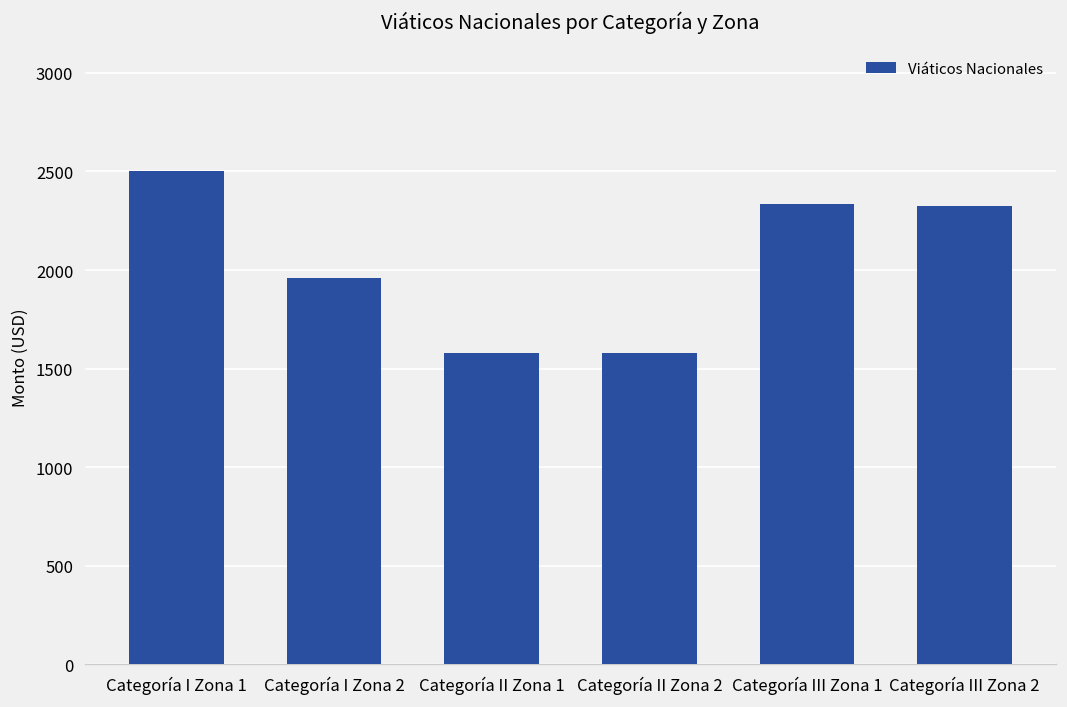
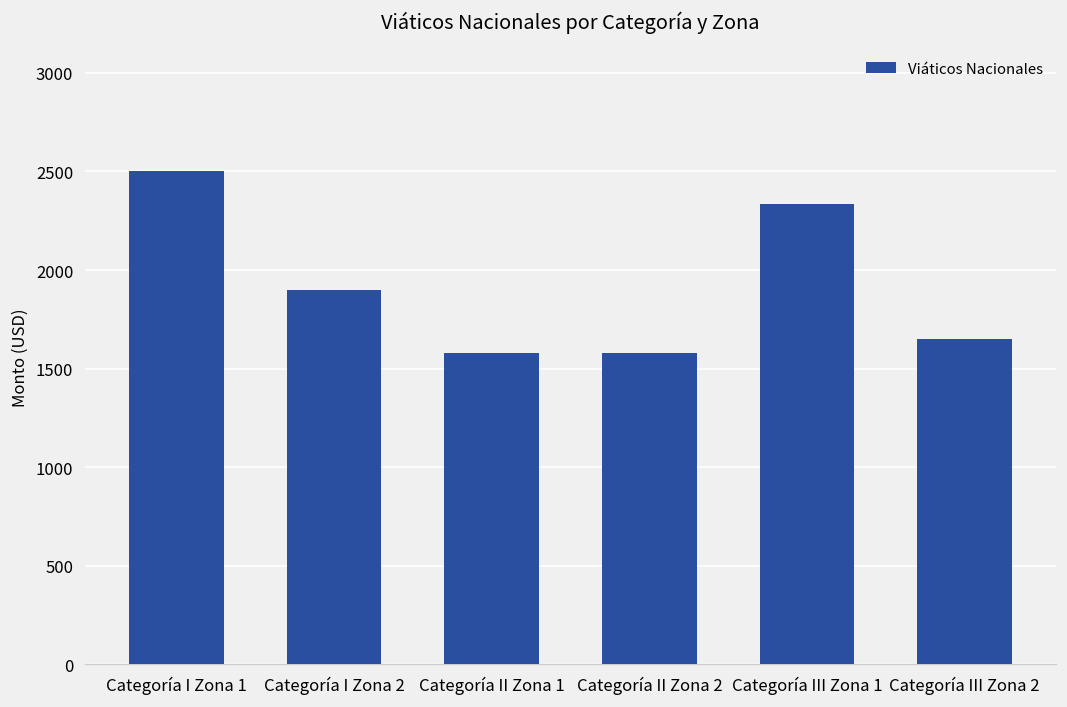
  {
    "Categoría I Zona 1": 2500,
-   "Categoría I Zona 2": 1960,
+   "Categoría I Zona 2": 1900,
    "Categoría II Zona 1": 1580,
    "Categoría II Zona 2": 1580,
    "Categoría III Zona 1": 2330,
-   "Categoría III Zona 2": 2330
+   "Categoría III Zona 2": 1650
  }
